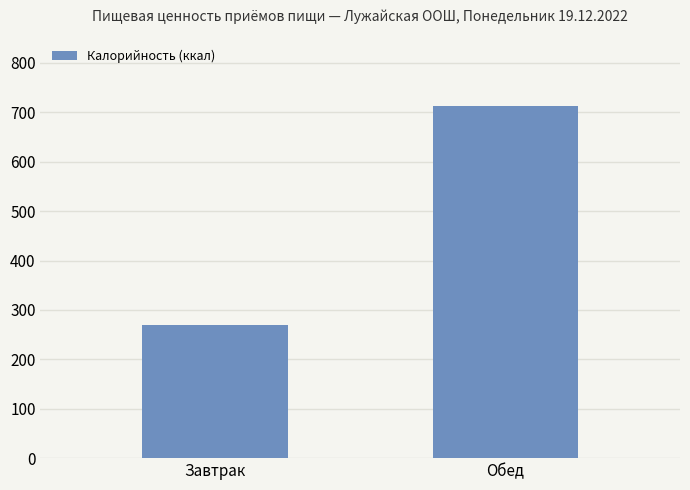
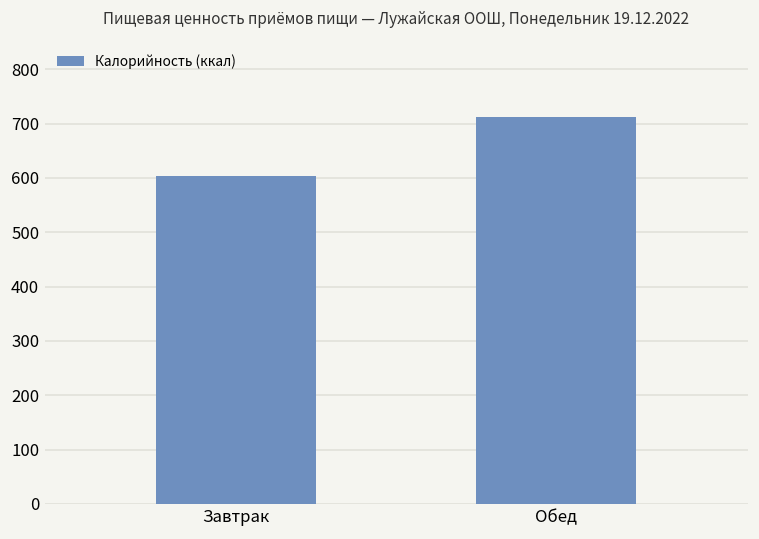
  {
-   "Завтрак": 270,
+   "Завтрак": 600,
    "Обед": 710
  }
